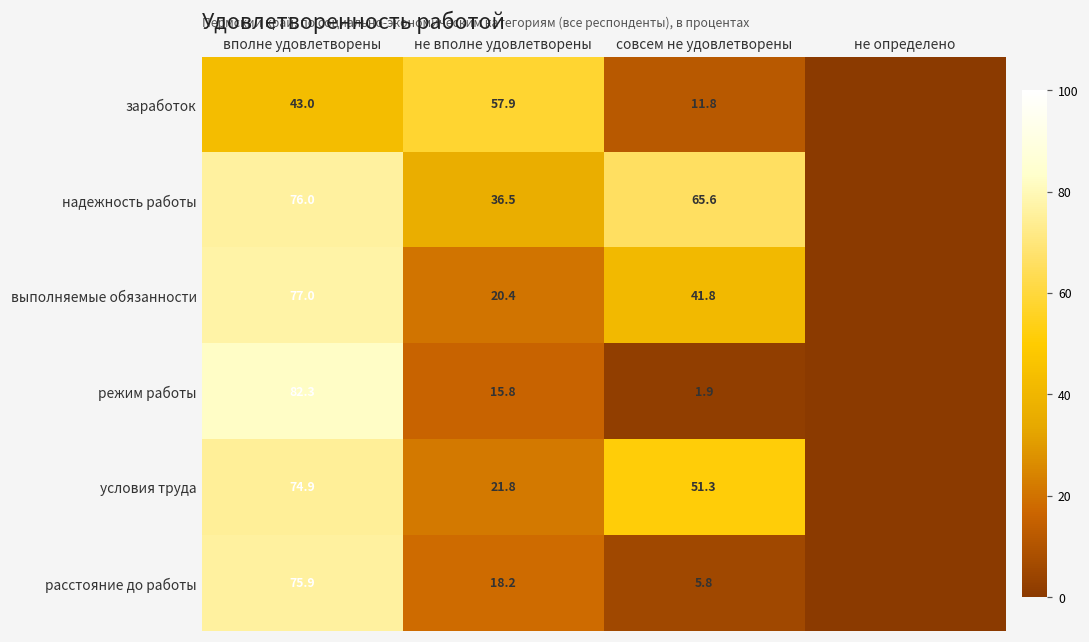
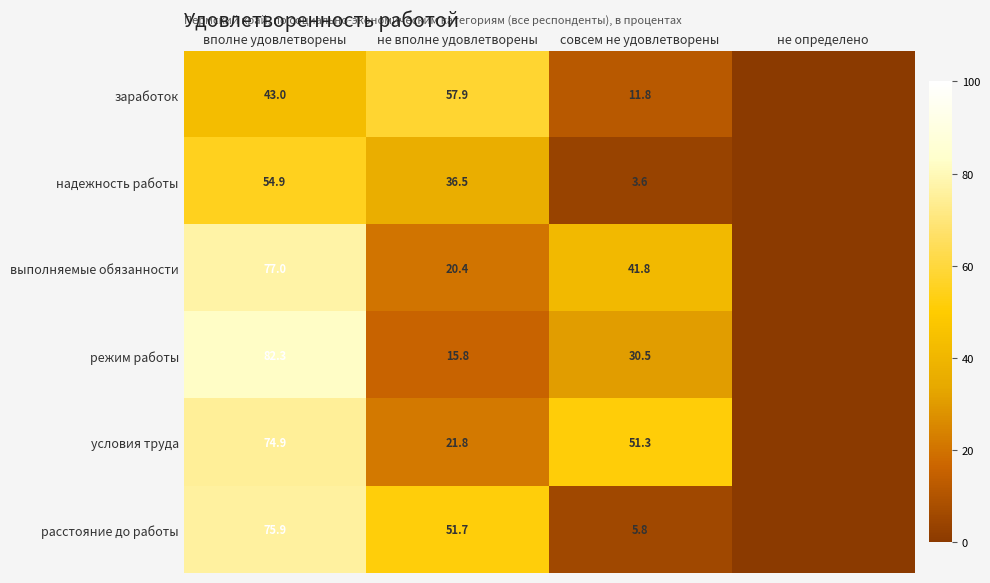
  {
    "заработок": {
      "вполне удовлетворены": 43.0,
      "не вполне удовлетворены": 57.9,
      "совсем не удовлетворены": 11.8
    },
    "надежность работы": {
-     "вполне удовлетворены": 76.0,
+     "вполне удовлетворены": 54.9,
      "не вполне удовлетворены": 36.5,
-     "совсем не удовлетворены": 65.6
+     "совсем не удовлетворены": 3.6
    },
    "выполняемые обязанности": {
      "вполне удовлетворены": 77.0,
      "не вполне удовлетворены": 20.4,
      "совсем не удовлетворены": 41.8
    },
    "режим работы": {
      "вполне удовлетворены": 82.3,
      "не вполне удовлетворены": 15.8,
-     "совсем не удовлетворены": 1.9
+     "совсем не удовлетворены": 30.5
    },
    "условия труда": {
      "вполне удовлетворены": 74.9,
      "не вполне удовлетворены": 21.8,
      "совсем не удовлетворены": 51.3
    },
    "расстояние до работы": {
      "вполне удовлетворены": 75.9,
-     "не вполне удовлетворены": 18.2,
+     "не вполне удовлетворены": 51.7,
      "совсем не удовлетворены": 5.8
    }
  }
